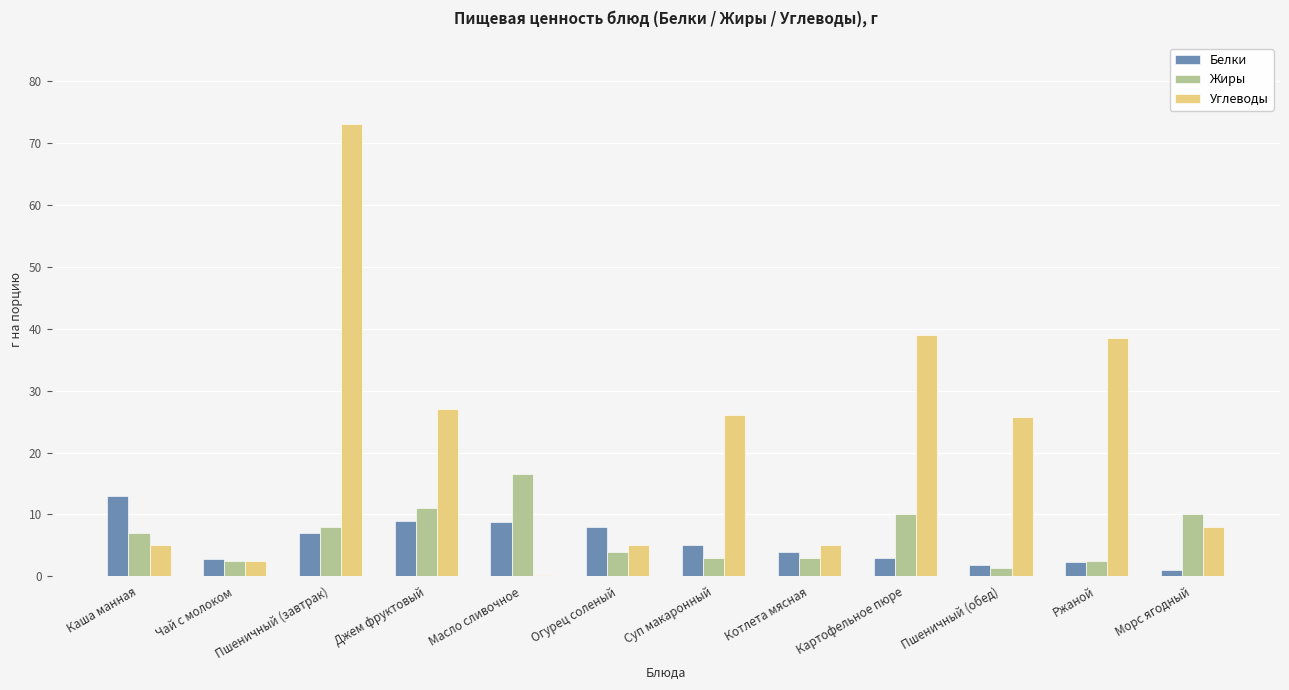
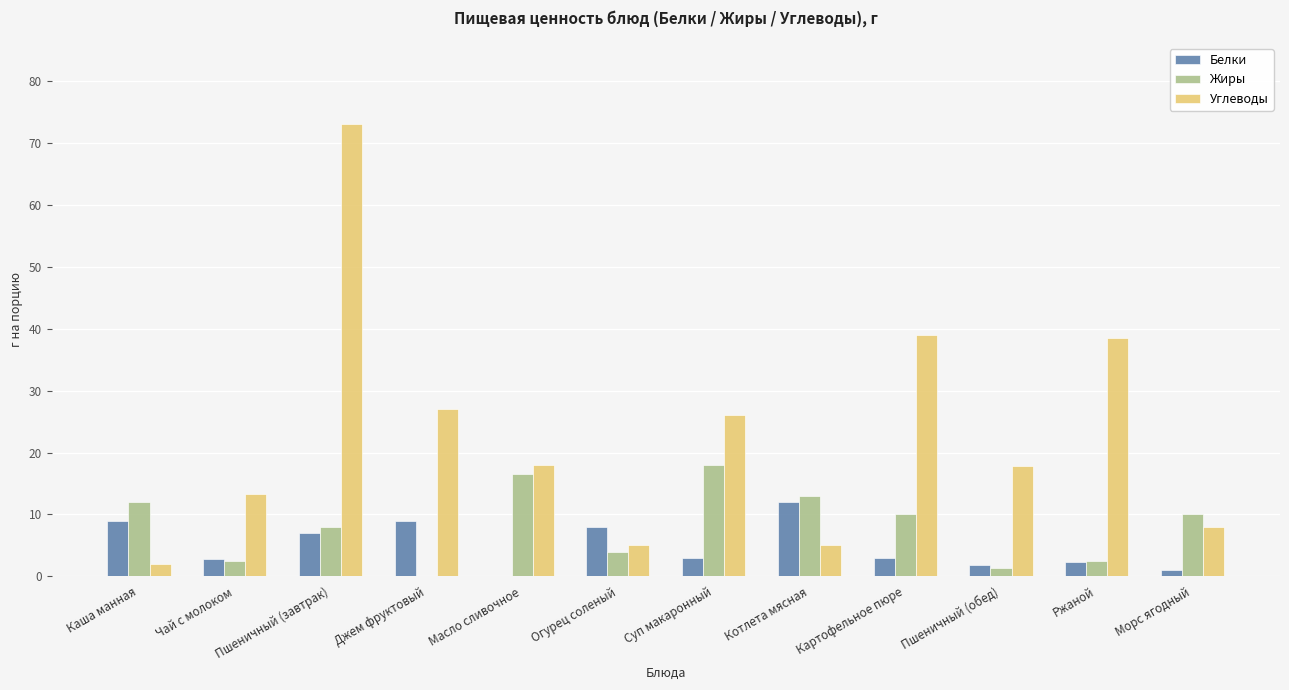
  {
    "Белки": {
-     "Каша манная": 13,
+     "Каша манная": 9,
      "Чай с молоком": 3,
      "Пшеничный (завтрак)": 7,
      "Джем фруктовый": 9,
-     "Масло сливочное": 9,
+     "Масло сливочное": 0,
      "Огурец соленый": 8,
-     "Суп макаронный": 5,
-     "Котлета мясная": 4,
+     "Суп макаронный": 3,
+     "Котлета мясная": 12,
      "Картофельное пюре": 3,
      "Пшеничный (обед)": 2,
      "Ржаной": 2,
      "Морс ягодный": 1
    },
    "Жиры": {
-     "Каша манная": 7,
+     "Каша манная": 12,
      "Чай с молоком": 3,
      "Пшеничный (завтрак)": 8,
-     "Джем фруктовый": 11,
+     "Джем фруктовый": 0,
      "Масло сливочное": 17,
      "Огурец соленый": 4,
-     "Суп макаронный": 3,
-     "Котлета мясная": 3,
+     "Суп макаронный": 18,
+     "Котлета мясная": 13,
      "Картофельное пюре": 10,
      "Пшеничный (обед)": 1,
      "Ржаной": 3,
      "Морс ягодный": 10
    },
    "Углеводы": {
-     "Каша манная": 5,
-     "Чай с молоком": 2,
+     "Каша манная": 2,
+     "Чай с молоком": 13,
      "Пшеничный (завтрак)": 73,
      "Джем фруктовый": 27,
-     "Масло сливочное": 0,
+     "Масло сливочное": 18,
      "Огурец соленый": 5,
      "Суп макаронный": 26,
      "Котлета мясная": 5,
      "Картофельное пюре": 39,
-     "Пшеничный (обед)": 26,
+     "Пшеничный (обед)": 18,
      "Ржаной": 38,
      "Морс ягодный": 8
    }
  }
